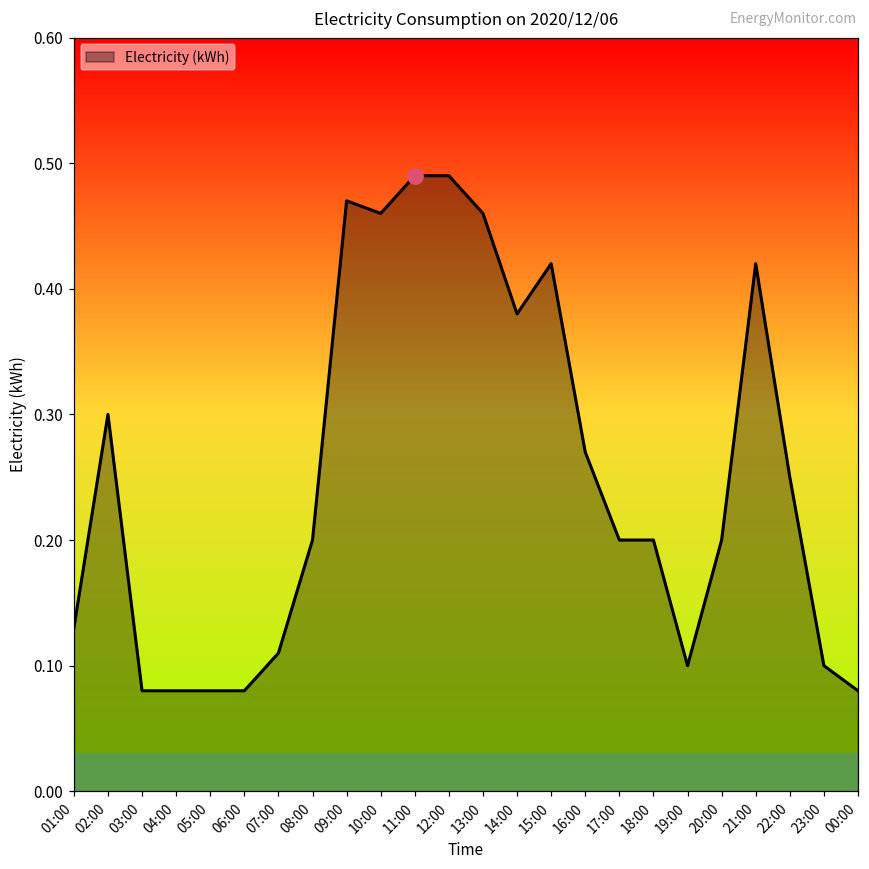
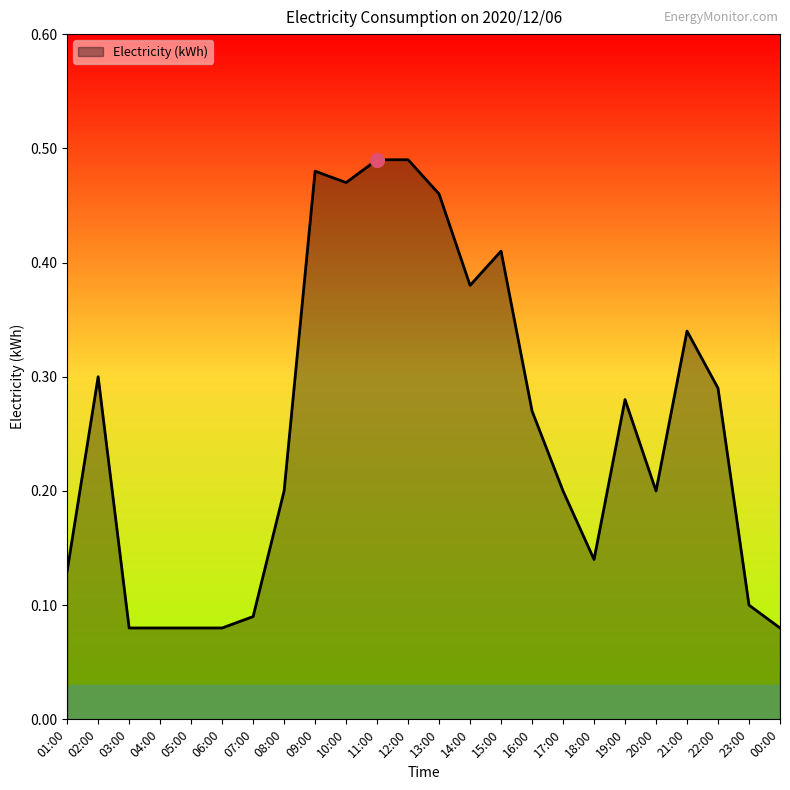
  {
    "Electricity (kWh)": {
      "01:00": 0.13,
      "02:00": 0.30,
      "03:00": 0.08,
      "04:00": 0.08,
      "05:00": 0.08,
      "06:00": 0.08,
-     "07:00": 0.11,
+     "07:00": 0.09,
      "08:00": 0.20,
-     "09:00": 0.47,
-     "10:00": 0.46,
+     "09:00": 0.48,
+     "10:00": 0.47,
      "12:00": 0.49,
      "13:00": 0.46,
      "14:00": 0.38,
-     "15:00": 0.42,
+     "15:00": 0.41,
      "16:00": 0.27,
      "17:00": 0.20,
-     "18:00": 0.20,
-     "19:00": 0.10,
+     "18:00": 0.14,
+     "19:00": 0.28,
      "20:00": 0.20,
-     "21:00": 0.42,
-     "22:00": 0.25,
+     "21:00": 0.34,
+     "22:00": 0.29,
      "23:00": 0.10,
      "00:00": 0.08
    }
  }
